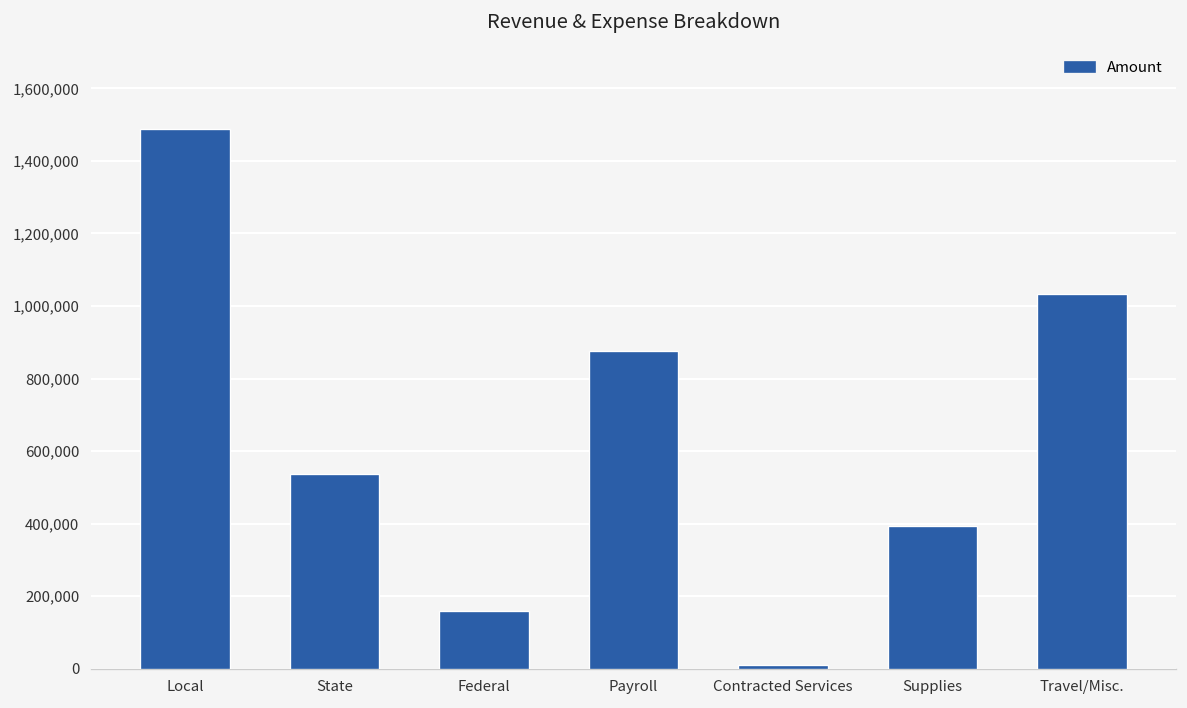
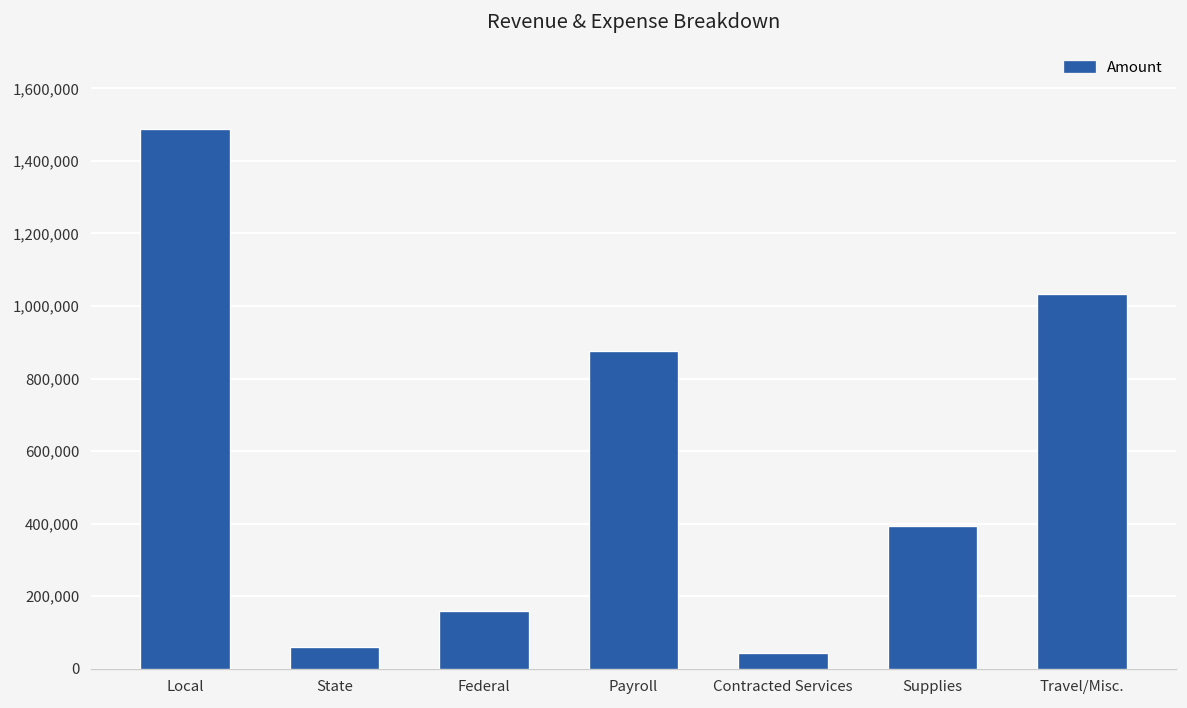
  {
    "Local": "1,490,000",
-   "State": "540,000",
+   "State": "60,000",
    "Federal": "160,000",
    "Payroll": "880,000",
-   "Contracted Services": "10,000",
+   "Contracted Services": "40,000",
    "Supplies": "390,000",
    "Travel/Misc.": "1,030,000"
  }
